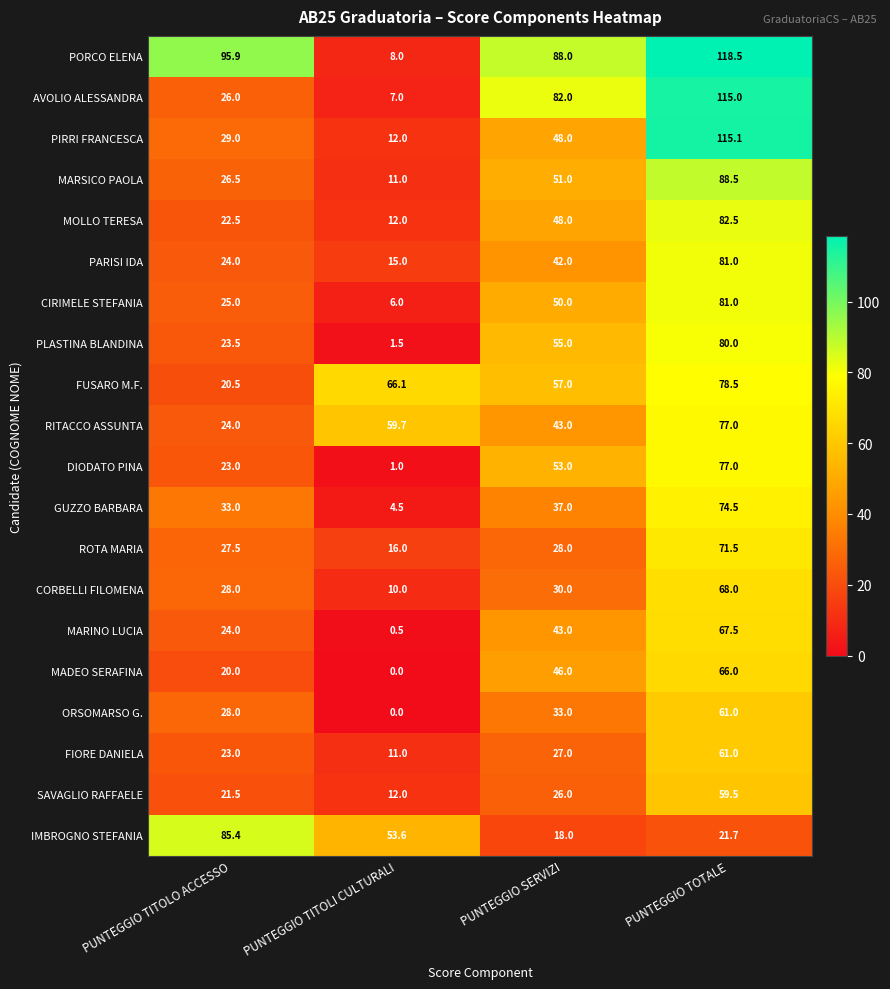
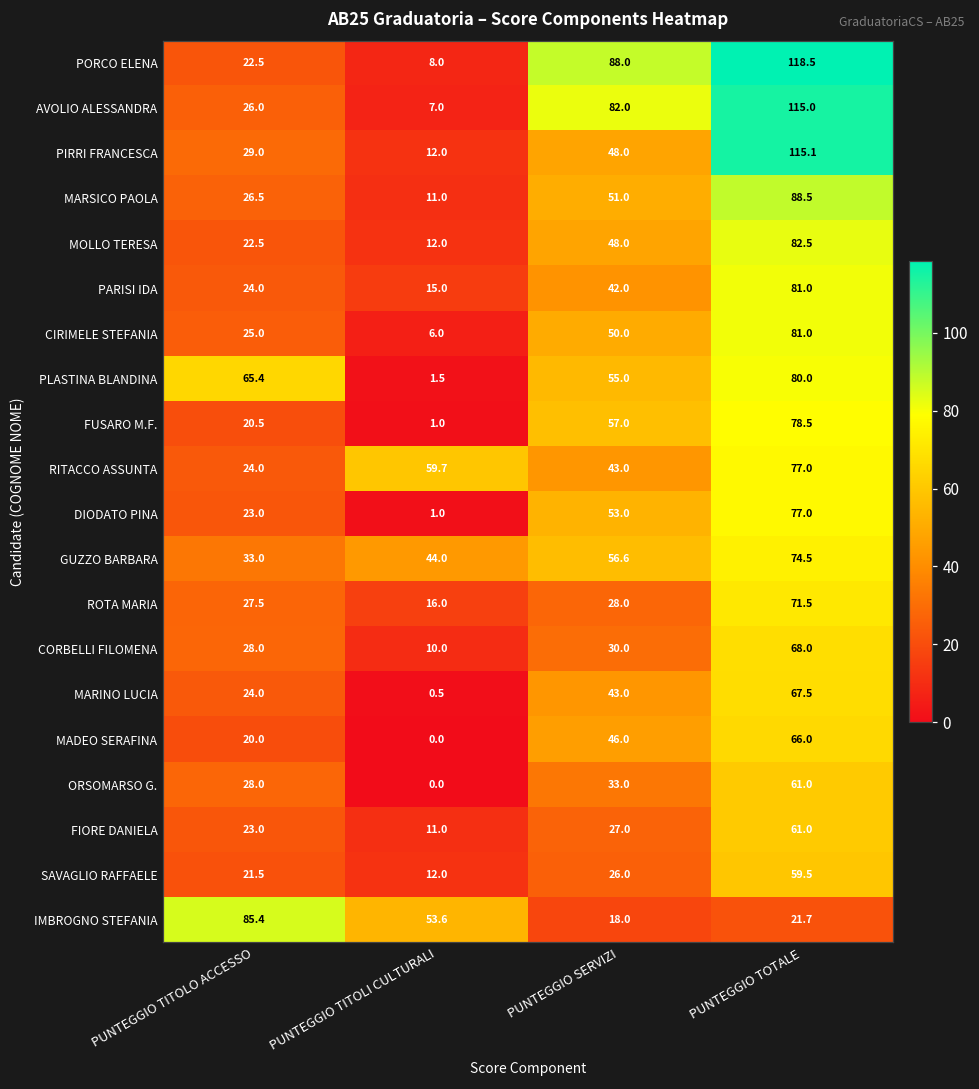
  {
    "PORCO ELENA": {
-     "PUNTEGGIO TITOLO ACCESSO": 95.9,
+     "PUNTEGGIO TITOLO ACCESSO": 22.5,
      "PUNTEGGIO TITOLI CULTURALI": 8.0,
      "PUNTEGGIO SERVIZI": 88.0,
      "PUNTEGGIO TOTALE": 118.5
    },
    "AVOLIO ALESSANDRA": {
      "PUNTEGGIO TITOLO ACCESSO": 26.0,
      "PUNTEGGIO TITOLI CULTURALI": 7.0,
      "PUNTEGGIO SERVIZI": 82.0,
      "PUNTEGGIO TOTALE": 115.0
    },
    "PIRRI FRANCESCA": {
      "PUNTEGGIO TITOLO ACCESSO": 29.0,
      "PUNTEGGIO TITOLI CULTURALI": 12.0,
      "PUNTEGGIO SERVIZI": 48.0,
      "PUNTEGGIO TOTALE": 115.1
    },
    "MARSICO PAOLA": {
      "PUNTEGGIO TITOLO ACCESSO": 26.5,
      "PUNTEGGIO TITOLI CULTURALI": 11.0,
      "PUNTEGGIO SERVIZI": 51.0,
      "PUNTEGGIO TOTALE": 88.5
    },
    "MOLLO TERESA": {
      "PUNTEGGIO TITOLO ACCESSO": 22.5,
      "PUNTEGGIO TITOLI CULTURALI": 12.0,
      "PUNTEGGIO SERVIZI": 48.0,
      "PUNTEGGIO TOTALE": 82.5
    },
    "PARISI IDA": {
      "PUNTEGGIO TITOLO ACCESSO": 24.0,
      "PUNTEGGIO TITOLI CULTURALI": 15.0,
      "PUNTEGGIO SERVIZI": 42.0,
      "PUNTEGGIO TOTALE": 81.0
    },
    "CIRIMELE STEFANIA": {
      "PUNTEGGIO TITOLO ACCESSO": 25.0,
      "PUNTEGGIO TITOLI CULTURALI": 6.0,
      "PUNTEGGIO SERVIZI": 50.0,
      "PUNTEGGIO TOTALE": 81.0
    },
    "PLASTINA BLANDINA": {
-     "PUNTEGGIO TITOLO ACCESSO": 23.5,
+     "PUNTEGGIO TITOLO ACCESSO": 65.4,
      "PUNTEGGIO TITOLI CULTURALI": 1.5,
      "PUNTEGGIO SERVIZI": 55.0,
      "PUNTEGGIO TOTALE": 80.0
    },
    "FUSARO M.F.": {
      "PUNTEGGIO TITOLO ACCESSO": 20.5,
-     "PUNTEGGIO TITOLI CULTURALI": 66.1,
+     "PUNTEGGIO TITOLI CULTURALI": 1.0,
      "PUNTEGGIO SERVIZI": 57.0,
      "PUNTEGGIO TOTALE": 78.5
    },
    "RITACCO ASSUNTA": {
      "PUNTEGGIO TITOLO ACCESSO": 24.0,
      "PUNTEGGIO TITOLI CULTURALI": 59.7,
      "PUNTEGGIO SERVIZI": 43.0,
      "PUNTEGGIO TOTALE": 77.0
    },
    "DIODATO PINA": {
      "PUNTEGGIO TITOLO ACCESSO": 23.0,
      "PUNTEGGIO TITOLI CULTURALI": 1.0,
      "PUNTEGGIO SERVIZI": 53.0,
      "PUNTEGGIO TOTALE": 77.0
    },
    "GUZZO BARBARA": {
      "PUNTEGGIO TITOLO ACCESSO": 33.0,
-     "PUNTEGGIO TITOLI CULTURALI": 4.5,
-     "PUNTEGGIO SERVIZI": 37.0,
+     "PUNTEGGIO TITOLI CULTURALI": 44.0,
+     "PUNTEGGIO SERVIZI": 56.6,
      "PUNTEGGIO TOTALE": 74.5
    },
    "ROTA MARIA": {
      "PUNTEGGIO TITOLO ACCESSO": 27.5,
      "PUNTEGGIO TITOLI CULTURALI": 16.0,
      "PUNTEGGIO SERVIZI": 28.0,
      "PUNTEGGIO TOTALE": 71.5
    },
    "CORBELLI FILOMENA": {
      "PUNTEGGIO TITOLO ACCESSO": 28.0,
      "PUNTEGGIO TITOLI CULTURALI": 10.0,
      "PUNTEGGIO SERVIZI": 30.0,
      "PUNTEGGIO TOTALE": 68.0
    },
    "MARINO LUCIA": {
      "PUNTEGGIO TITOLO ACCESSO": 24.0,
      "PUNTEGGIO TITOLI CULTURALI": 0.5,
      "PUNTEGGIO SERVIZI": 43.0,
      "PUNTEGGIO TOTALE": 67.5
    },
    "MADEO SERAFINA": {
      "PUNTEGGIO TITOLO ACCESSO": 20.0,
      "PUNTEGGIO TITOLI CULTURALI": 0.0,
      "PUNTEGGIO SERVIZI": 46.0,
      "PUNTEGGIO TOTALE": 66.0
    },
    "ORSOMARSO G.": {
      "PUNTEGGIO TITOLO ACCESSO": 28.0,
      "PUNTEGGIO TITOLI CULTURALI": 0.0,
      "PUNTEGGIO SERVIZI": 33.0,
      "PUNTEGGIO TOTALE": 61.0
    },
    "FIORE DANIELA": {
      "PUNTEGGIO TITOLO ACCESSO": 23.0,
      "PUNTEGGIO TITOLI CULTURALI": 11.0,
      "PUNTEGGIO SERVIZI": 27.0,
      "PUNTEGGIO TOTALE": 61.0
    },
    "SAVAGLIO RAFFAELE": {
      "PUNTEGGIO TITOLO ACCESSO": 21.5,
      "PUNTEGGIO TITOLI CULTURALI": 12.0,
      "PUNTEGGIO SERVIZI": 26.0,
      "PUNTEGGIO TOTALE": 59.5
    },
    "IMBROGNO STEFANIA": {
      "PUNTEGGIO TITOLO ACCESSO": 85.4,
      "PUNTEGGIO TITOLI CULTURALI": 53.6,
      "PUNTEGGIO SERVIZI": 18.0,
      "PUNTEGGIO TOTALE": 21.7
    }
  }
